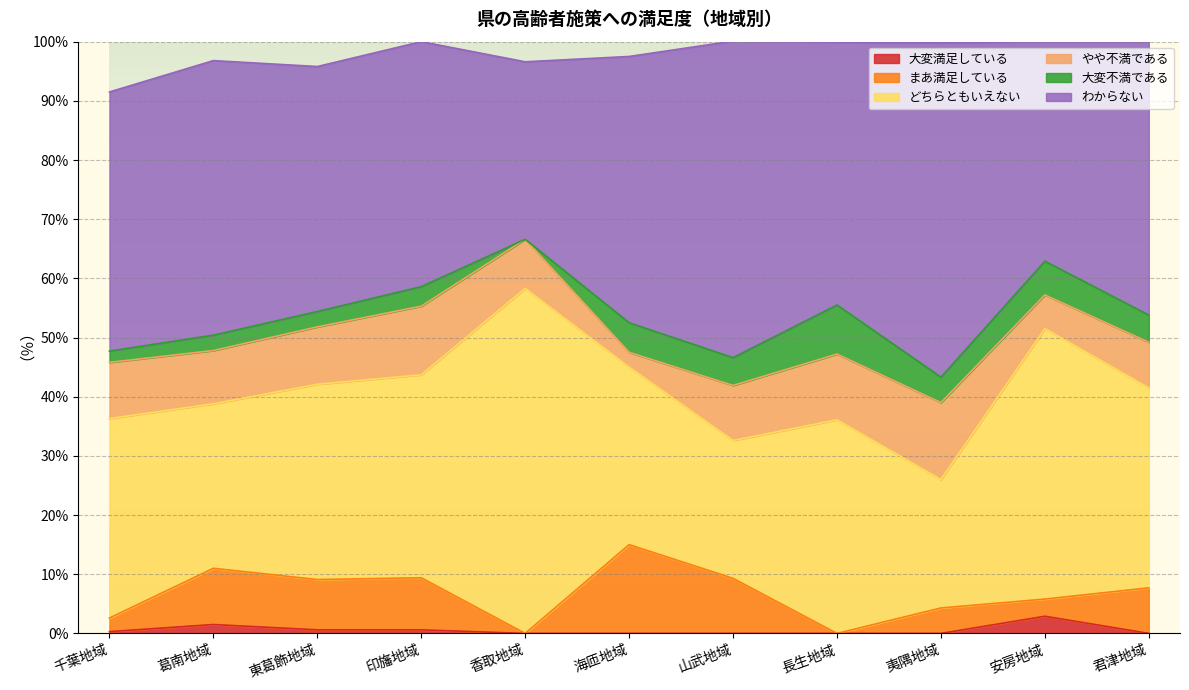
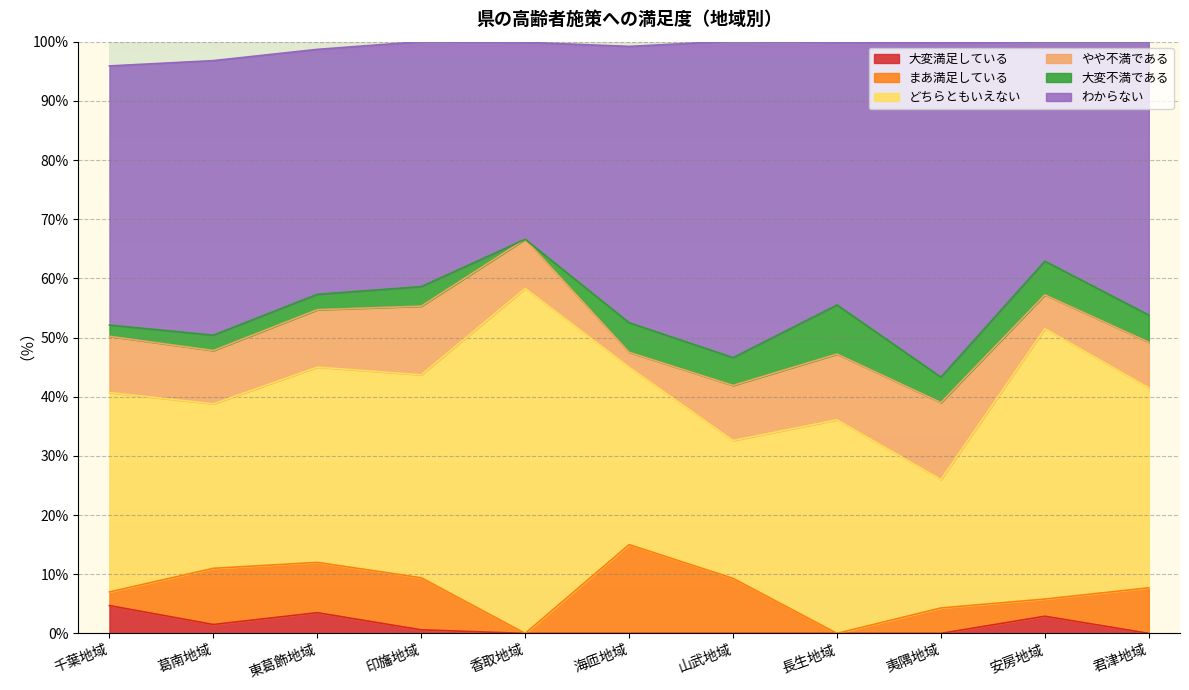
  {
    "大変満足している": {
-     "千葉地域": "0%",
+     "千葉地域": "5%",
      "葛南地域": "2%",
-     "東葛飾地域": "1%",
+     "東葛飾地域": "4%",
      "印旛地域": "1%",
      "海匝地域": "0%",
      "山武地域": "0%",
      "夷隅地域": "0%",
      "安房地域": "3%",
      "君津地域": "0%"
    },
    "まあ満足している": {
      "千葉地域": "2%",
      "葛南地域": "10%",
      "東葛飾地域": "9%",
      "印旛地域": "9%",
      "海匝地域": "15%",
      "山武地域": "9%",
      "夷隅地域": "4%",
      "安房地域": "3%",
      "君津地域": "8%"
    },
    "大変不満である": {
      "千葉地域": "2%",
      "葛南地域": "3%",
      "東葛飾地域": "3%",
      "印旛地域": "3%",
      "海匝地域": "5%",
      "山武地域": "5%",
      "長生地域": "8%",
      "夷隅地域": "4%",
      "安房地域": "6%",
      "君津地域": "5%"
    },
    "わからない": {
      "千葉地域": "44%",
      "葛南地域": "46%",
      "東葛飾地域": "41%",
      "印旛地域": "41%",
-     "香取地域": "30%",
-     "海匝地域": "45%",
+     "香取地域": "33%",
+     "海匝地域": "47%",
      "山武地域": "54%",
      "長生地域": "44%",
      "夷隅地域": "57%",
      "安房地域": "37%",
      "君津地域": "46%"
    }
  }
